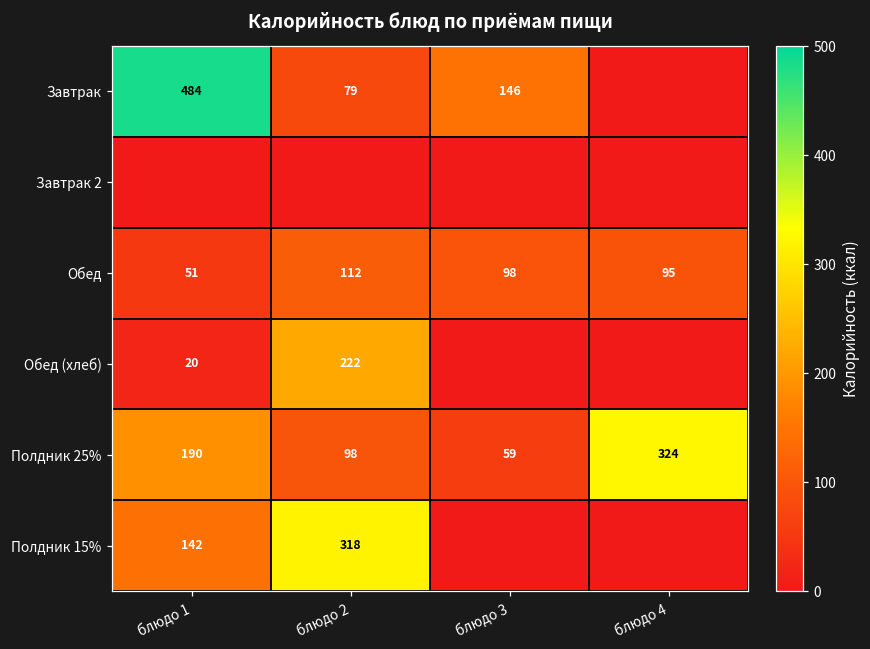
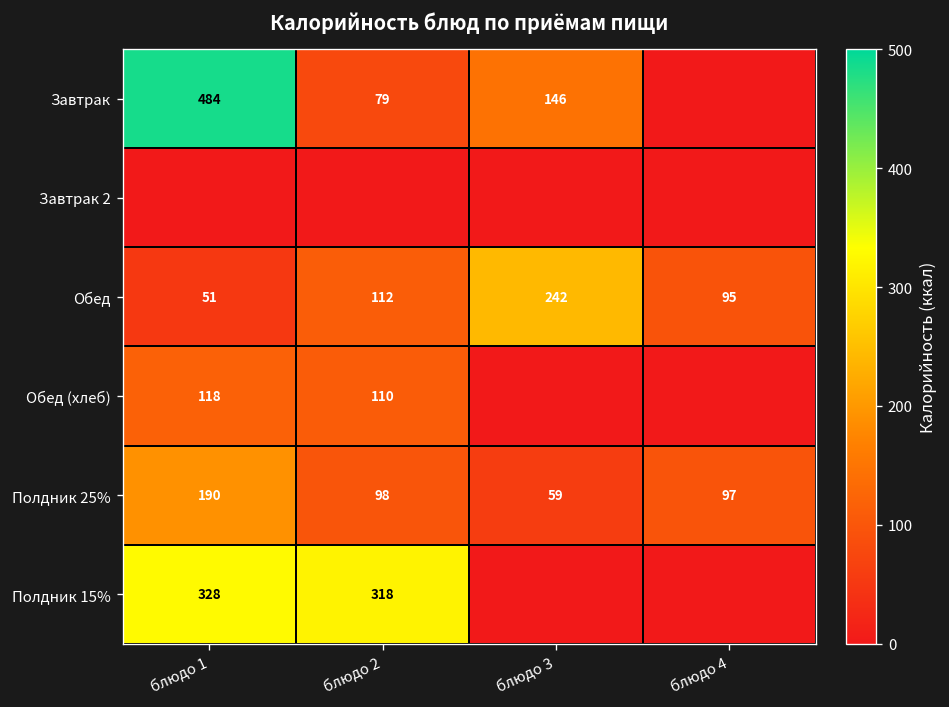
  {
    "Завтрак": {
      "блюдо 1": 484,
      "блюдо 2": 79,
      "блюдо 3": 146
    },
    "Обед": {
      "блюдо 1": 51,
      "блюдо 2": 112,
-     "блюдо 3": 98,
+     "блюдо 3": 242,
      "блюдо 4": 95
    },
    "Обед (хлеб)": {
-     "блюдо 1": 20,
-     "блюдо 2": 222
+     "блюдо 1": 118,
+     "блюдо 2": 110
    },
    "Полдник 25%": {
      "блюдо 1": 190,
      "блюдо 2": 98,
      "блюдо 3": 59,
-     "блюдо 4": 324
+     "блюдо 4": 97
    },
    "Полдник 15%": {
-     "блюдо 1": 142,
+     "блюдо 1": 328,
      "блюдо 2": 318
    }
  }
